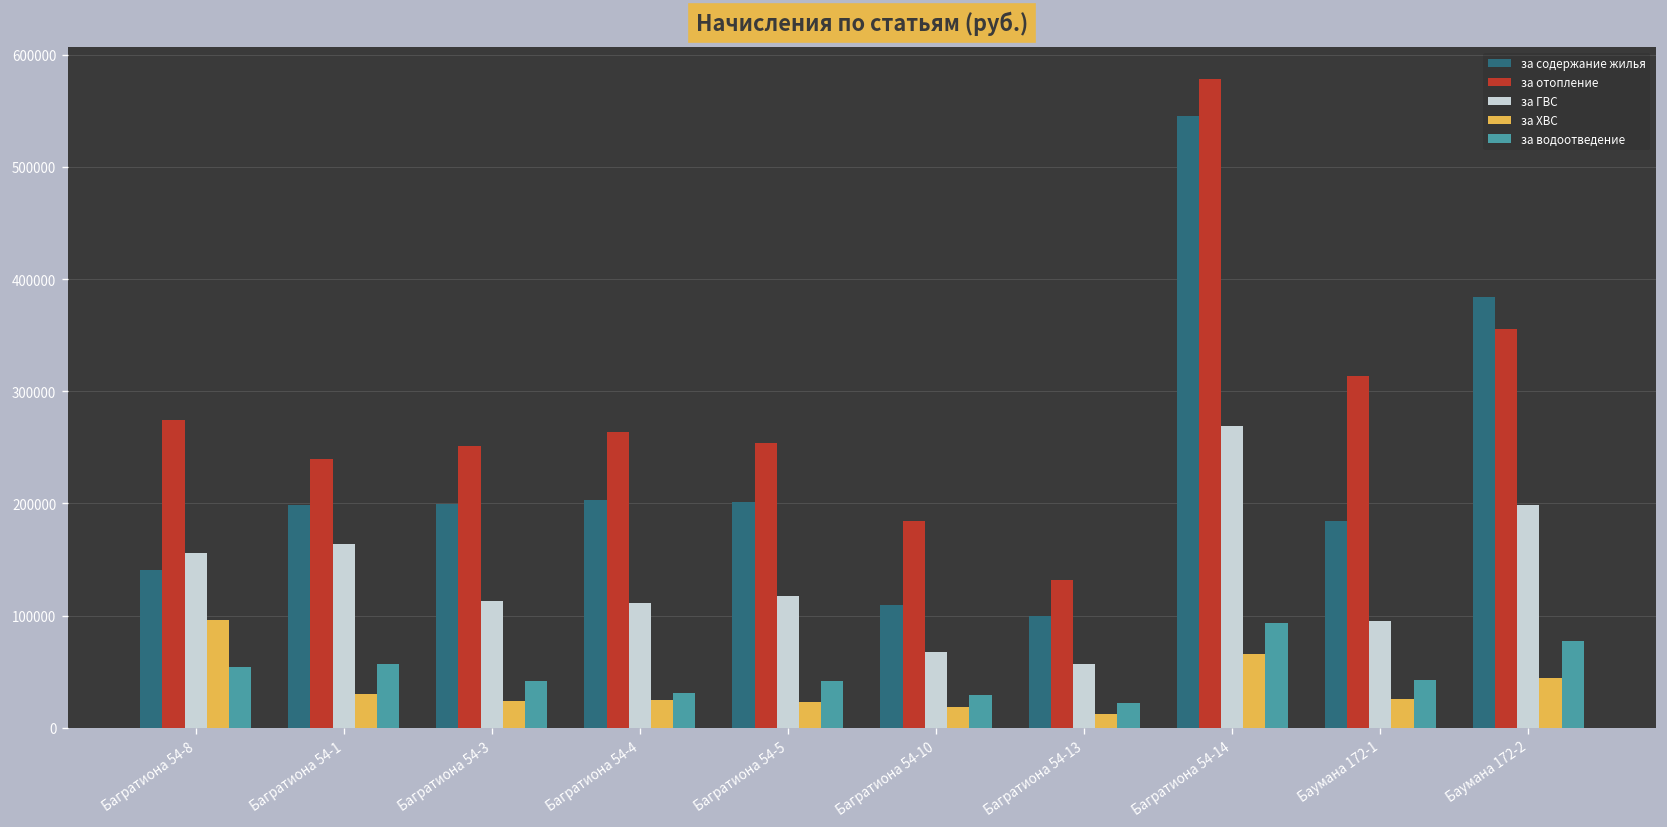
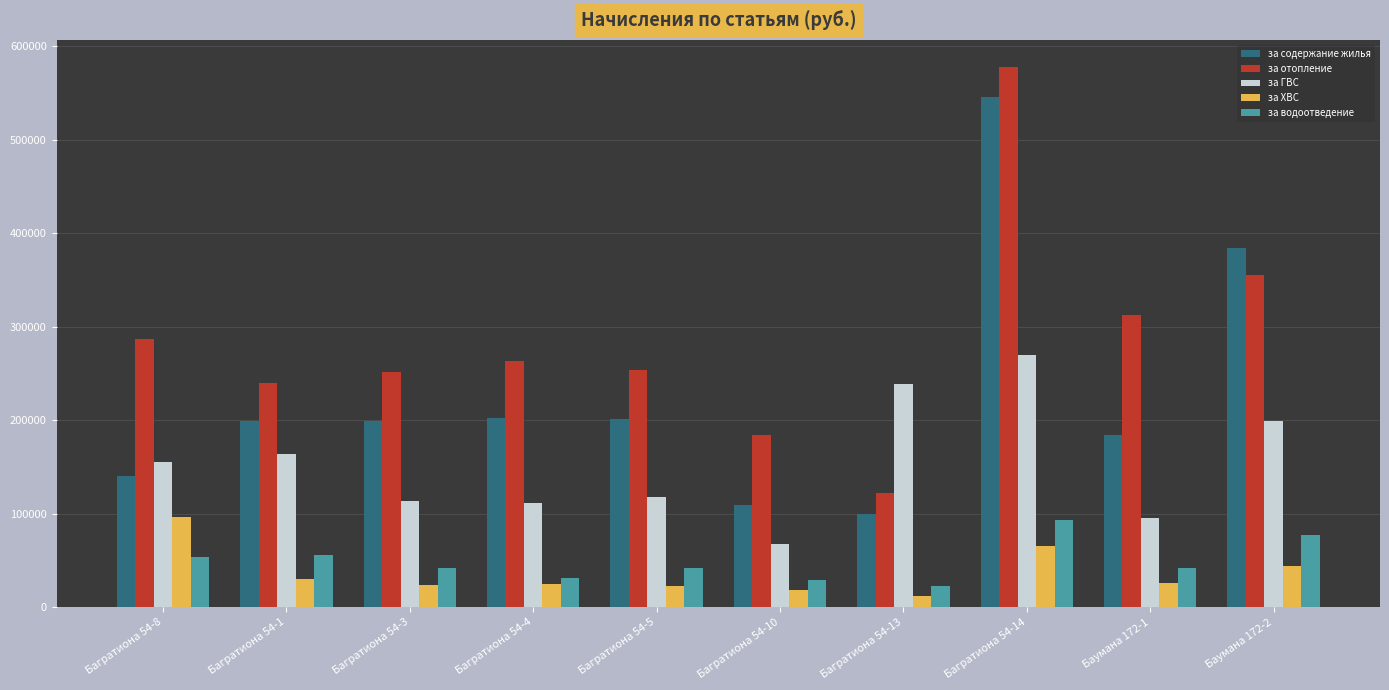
  {
    "за содержание жилья": {
      "Багратиона 54-8": 140000,
      "Багратиона 54-1": 200000,
      "Багратиона 54-3": 200000,
      "Багратиона 54-4": 200000,
      "Багратиона 54-5": 200000,
      "Багратиона 54-10": 110000,
      "Багратиона 54-13": 100000,
      "Багратиона 54-14": 550000,
      "Баумана 172-1": 180000,
      "Баумана 172-2": 380000
    },
    "за отопление": {
-     "Багратиона 54-8": 270000,
+     "Багратиона 54-8": 290000,
      "Багратиона 54-1": 240000,
      "Багратиона 54-3": 250000,
      "Багратиона 54-4": 260000,
      "Багратиона 54-5": 250000,
      "Багратиона 54-10": 180000,
-     "Багратиона 54-13": 130000,
+     "Багратиона 54-13": 120000,
      "Багратиона 54-14": 580000,
      "Баумана 172-1": 310000,
      "Баумана 172-2": 360000
    },
    "за ГВС": {
      "Багратиона 54-8": 160000,
      "Багратиона 54-1": 160000,
      "Багратиона 54-3": 110000,
      "Багратиона 54-4": 110000,
      "Багратиона 54-5": 120000,
      "Багратиона 54-10": 70000,
-     "Багратиона 54-13": 60000,
+     "Багратиона 54-13": 240000,
      "Багратиона 54-14": 270000,
      "Баумана 172-1": 100000,
      "Баумана 172-2": 200000
    },
    "за ХВС": {
      "Багратиона 54-8": 100000,
      "Багратиона 54-1": 30000,
      "Багратиона 54-3": 20000,
      "Багратиона 54-4": 20000,
      "Багратиона 54-5": 20000,
      "Багратиона 54-10": 20000,
      "Багратиона 54-13": 10000,
      "Багратиона 54-14": 70000,
      "Баумана 172-1": 30000,
      "Баумана 172-2": 40000
    },
    "за водоотведение": {
      "Багратиона 54-8": 50000,
      "Багратиона 54-1": 60000,
      "Багратиона 54-3": 40000,
      "Багратиона 54-4": 30000,
      "Багратиона 54-5": 40000,
      "Багратиона 54-10": 30000,
      "Багратиона 54-13": 20000,
      "Багратиона 54-14": 90000,
      "Баумана 172-1": 40000,
      "Баумана 172-2": 80000
    }
  }
